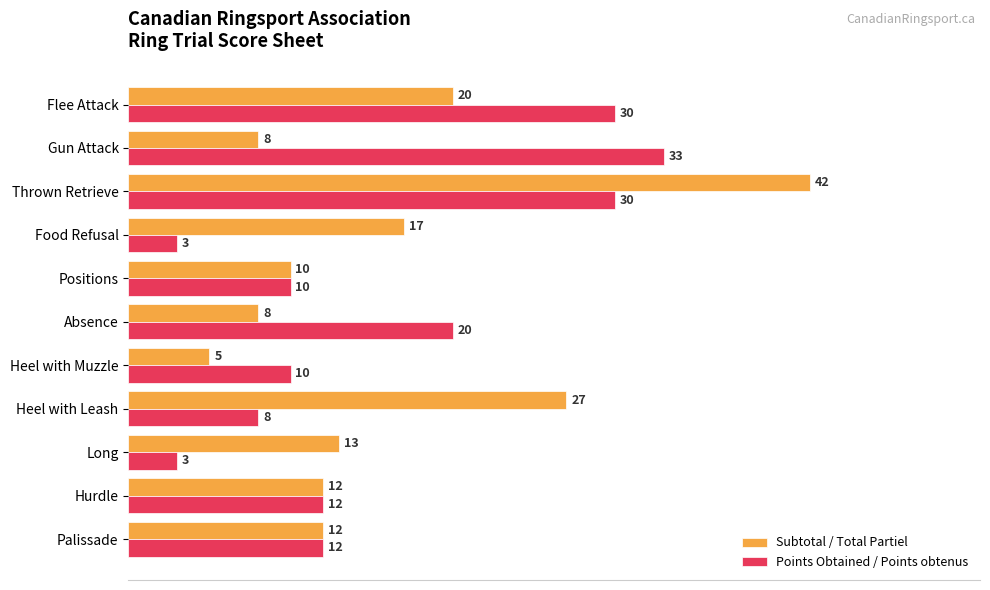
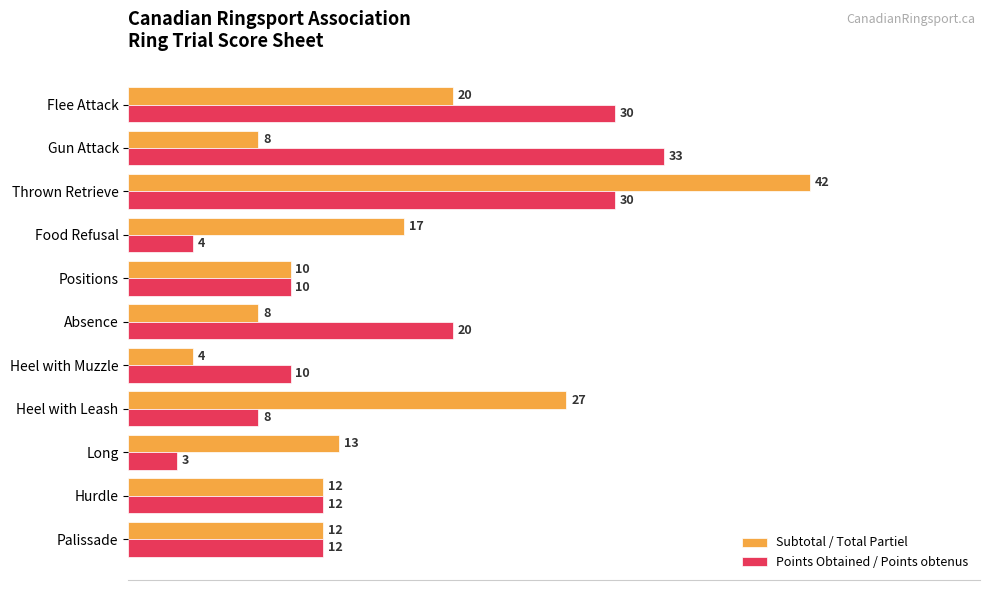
  {
    "Subtotal / Total Partiel": {
      "Flee Attack": 20,
      "Gun Attack": 8,
      "Thrown Retrieve": 42,
      "Food Refusal": 17,
      "Positions": 10,
      "Absence": 8,
-     "Heel with Muzzle": 5,
+     "Heel with Muzzle": 4,
      "Heel with Leash": 27,
      "Long": 13,
      "Hurdle": 12,
      "Palissade": 12
    },
    "Points Obtained / Points obtenus": {
      "Flee Attack": 30,
      "Gun Attack": 33,
      "Thrown Retrieve": 30,
-     "Food Refusal": 3,
+     "Food Refusal": 4,
      "Positions": 10,
      "Absence": 20,
      "Heel with Muzzle": 10,
      "Heel with Leash": 8,
      "Long": 3,
      "Hurdle": 12,
      "Palissade": 12
    }
  }
